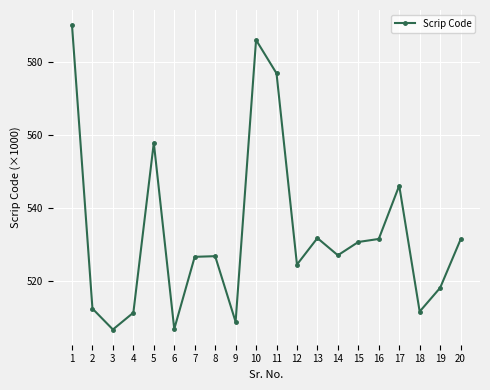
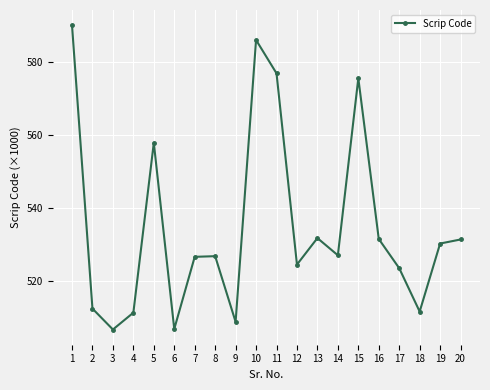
  {
    "1": 590,
    "2": 513,
    "3": 507,
    "4": 511,
    "5": 558,
    "6": 507,
    "7": 527,
    "8": 527,
    "9": 509,
    "10": 586,
    "11": 577,
    "12": 525,
    "13": 532,
    "14": 527,
-   "15": 531,
+   "15": 576,
    "16": 532,
-   "17": 546,
+   "17": 524,
    "18": 512,
-   "19": 518,
+   "19": 530,
    "20": 531
  }
